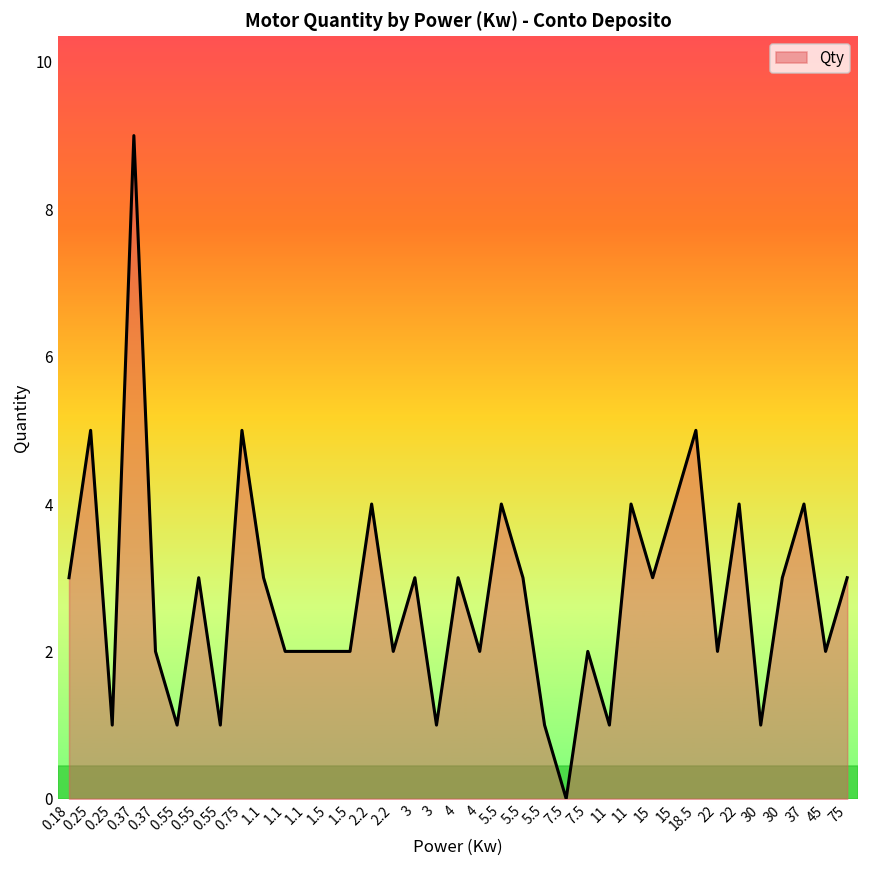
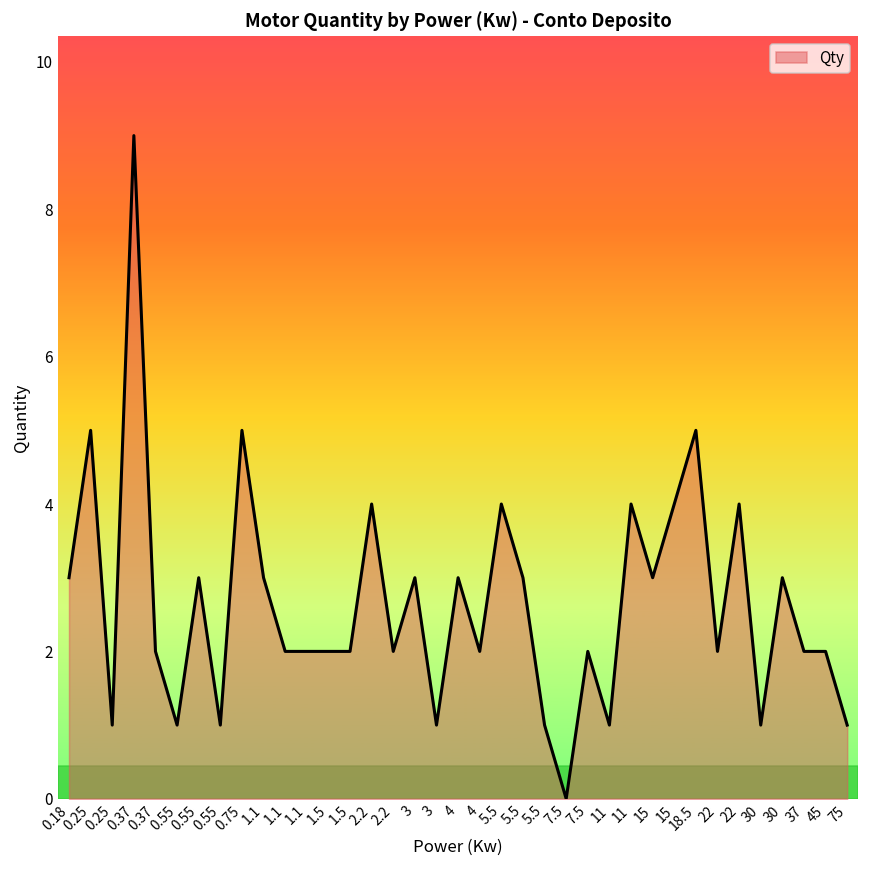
  {
    "0.18": 3,
    "0.75": 5,
    "18.5": 5,
-   "37": 4,
+   "37": 2,
    "45": 2,
-   "75": 3
+   "75": 1
  }
